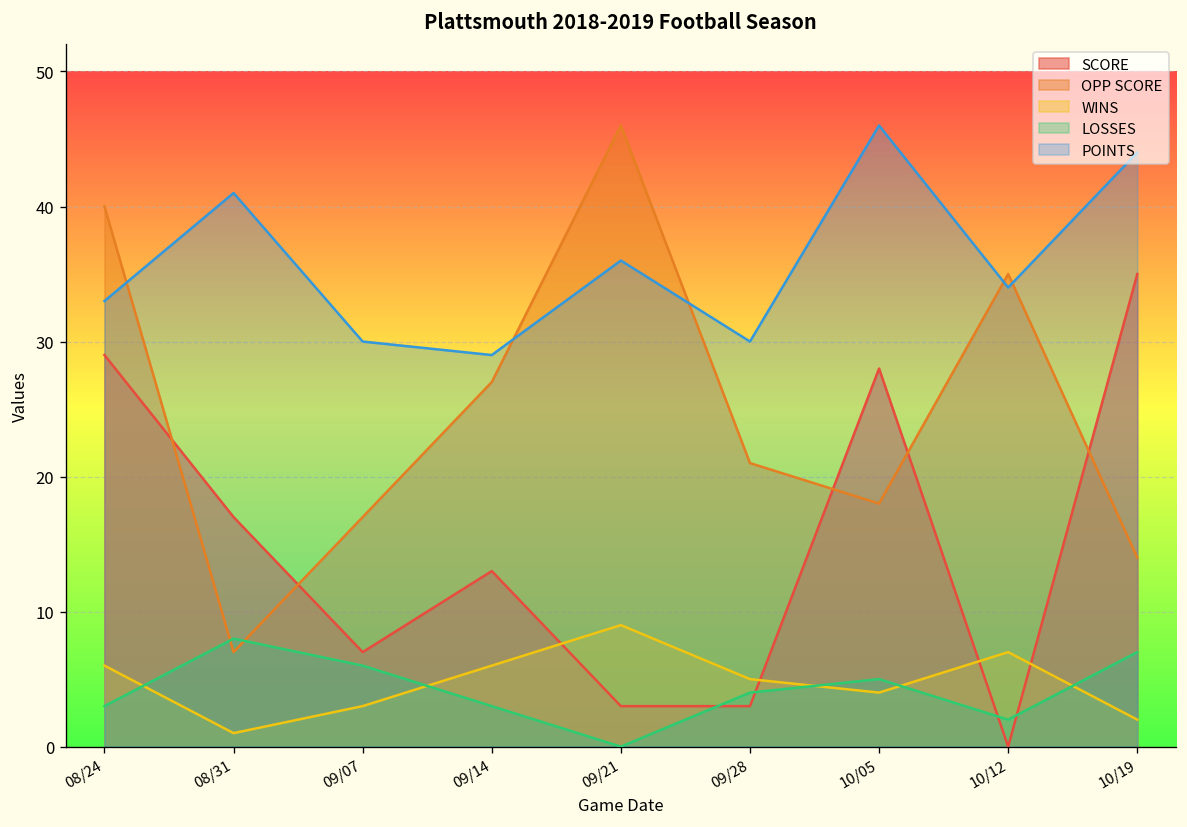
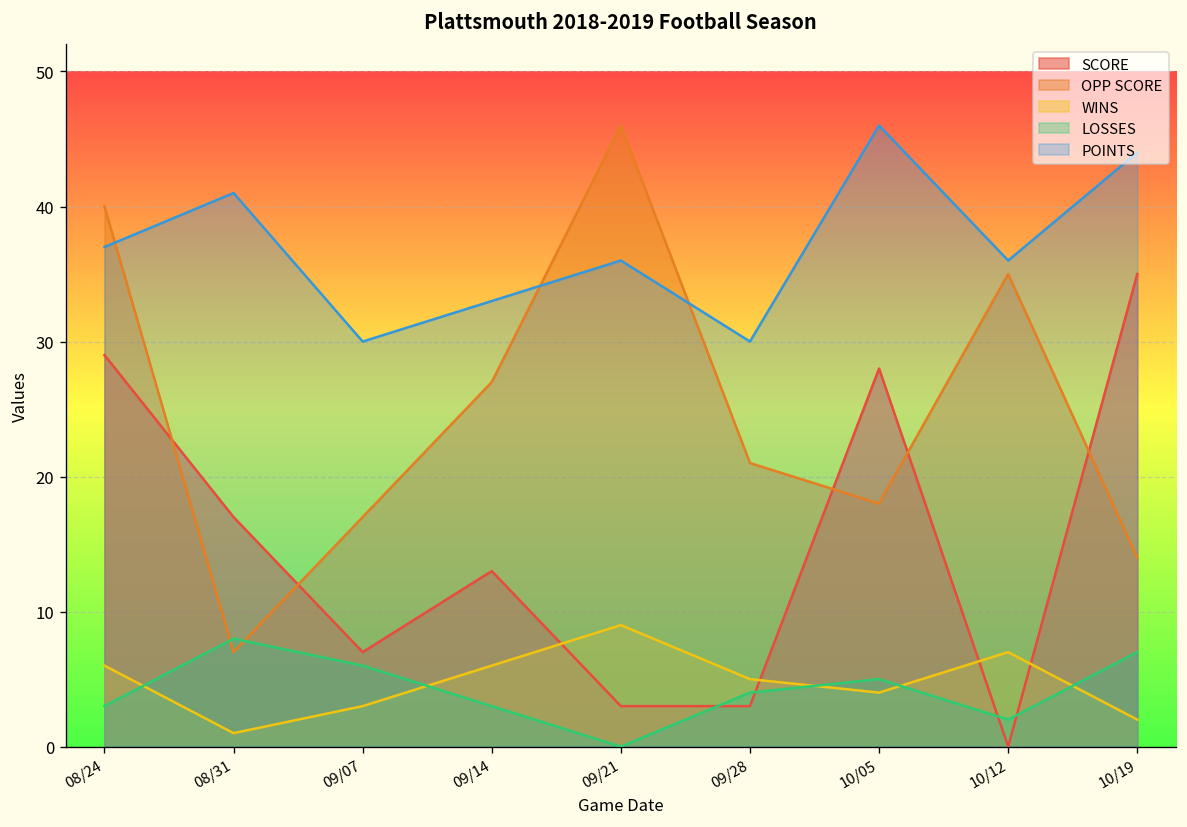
  {
    "LOSSES": {
      "08/24": 3,
      "08/31": 8,
      "09/07": 6,
      "09/14": 3,
      "09/21": 0,
      "09/28": 4,
      "10/05": 5,
      "10/12": 2,
      "10/19": 7
    },
    "POINTS": {
-     "08/24": 33,
+     "08/24": 37,
      "08/31": 41,
      "09/07": 30,
-     "09/14": 29,
+     "09/14": 33,
      "09/21": 36,
      "09/28": 30,
      "10/05": 46,
-     "10/12": 34
+     "10/12": 36
    }
  }
